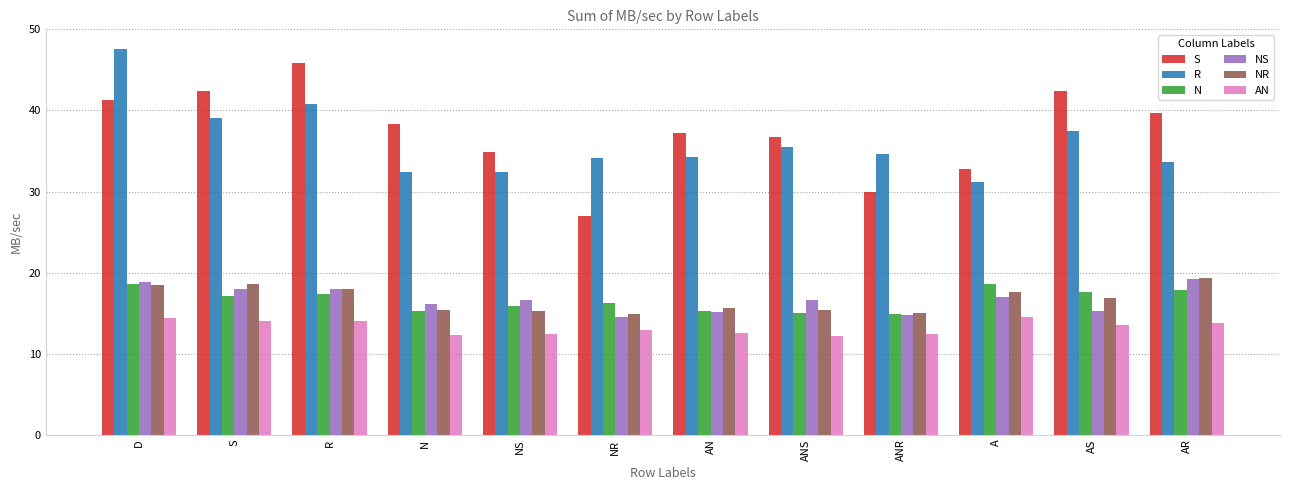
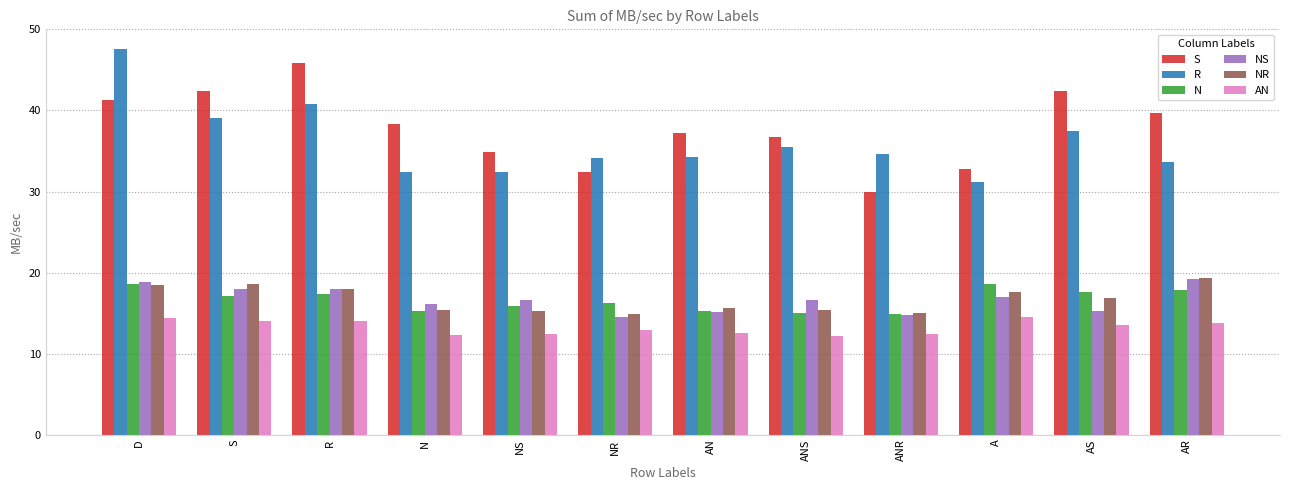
  {
    "S": {
      "D": 41,
      "S": 42,
      "R": 46,
      "N": 38,
      "NS": 35,
-     "NR": 27,
+     "NR": 32,
      "AN": 37,
      "ANS": 37,
      "ANR": 30,
      "A": 33,
      "AS": 42,
      "AR": 40
    },
    "R": {
      "D": 48,
      "S": 39,
      "R": 41,
      "N": 32,
      "NS": 32,
      "NR": 34,
      "AN": 34,
      "ANS": 35,
      "ANR": 35,
      "A": 31,
      "AS": 37,
      "AR": 34
    },
    "N": {
      "D": 19,
      "S": 17,
      "R": 17,
      "N": 15,
      "NS": 16,
      "NR": 16,
      "AN": 15,
      "ANS": 15,
      "ANR": 15,
      "A": 19,
      "AS": 18,
      "AR": 18
    },
    "NS": {
      "D": 19,
      "S": 18,
      "R": 18,
      "N": 16,
      "NS": 17,
      "NR": 15,
      "AN": 15,
      "ANS": 17,
      "ANR": 15,
      "A": 17,
      "AS": 15,
      "AR": 19
    },
    "NR": {
      "D": 18,
      "S": 19,
      "R": 18,
      "N": 15,
      "NS": 15,
      "NR": 15,
      "AN": 16,
      "ANS": 15,
      "ANR": 15,
      "A": 18,
      "AS": 17,
      "AR": 19
    },
    "AN": {
      "D": 14,
      "S": 14,
      "R": 14,
      "N": 12,
      "NS": 12,
      "NR": 13,
      "AN": 12,
      "ANS": 12,
      "ANR": 12,
      "A": 15,
      "AS": 13,
      "AR": 14
    }
  }
